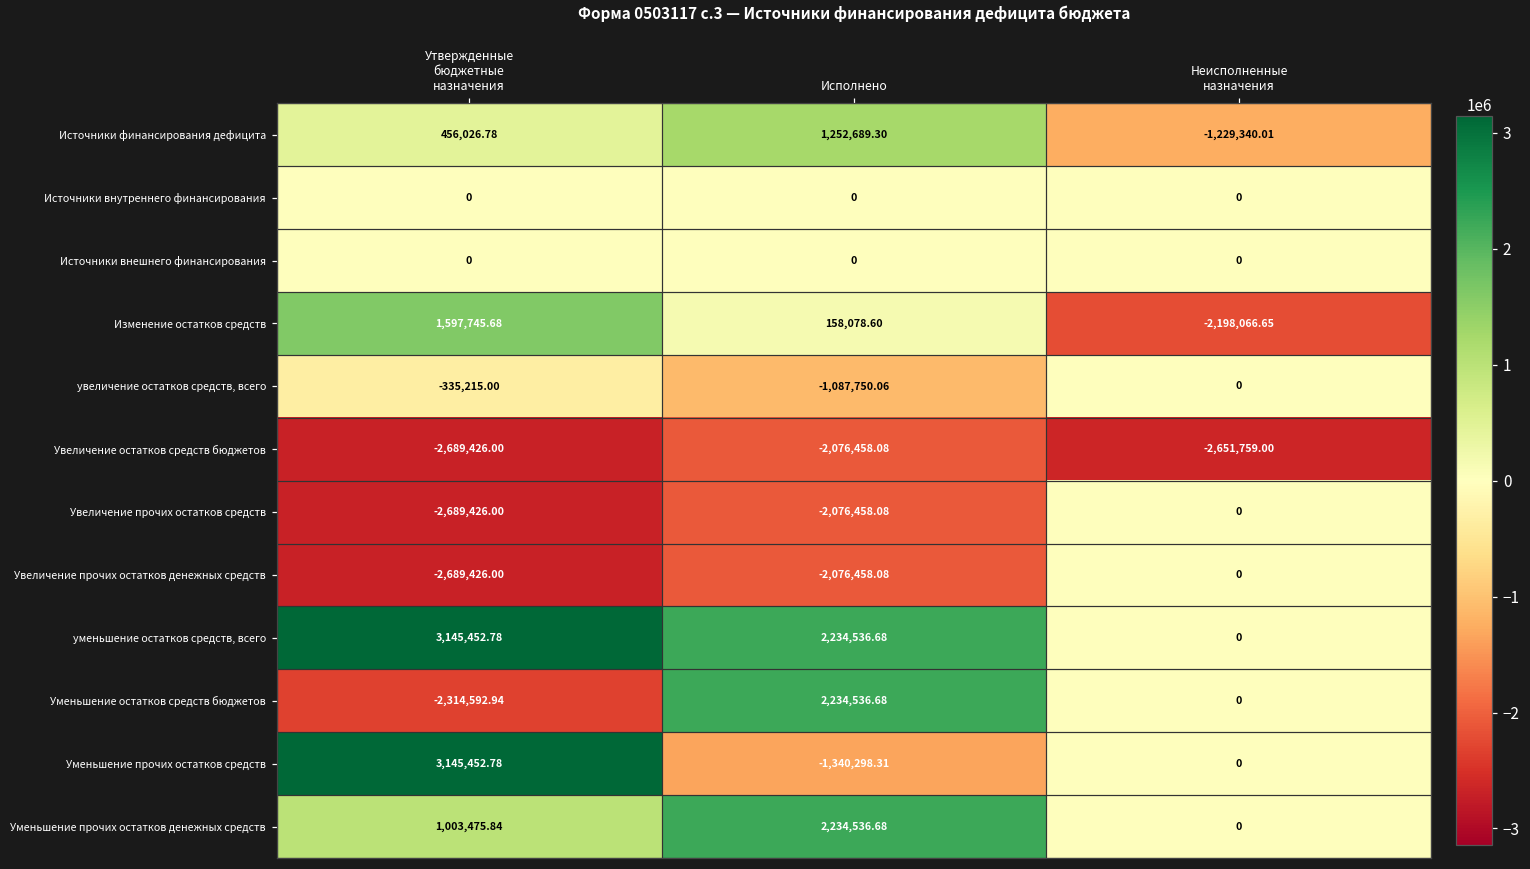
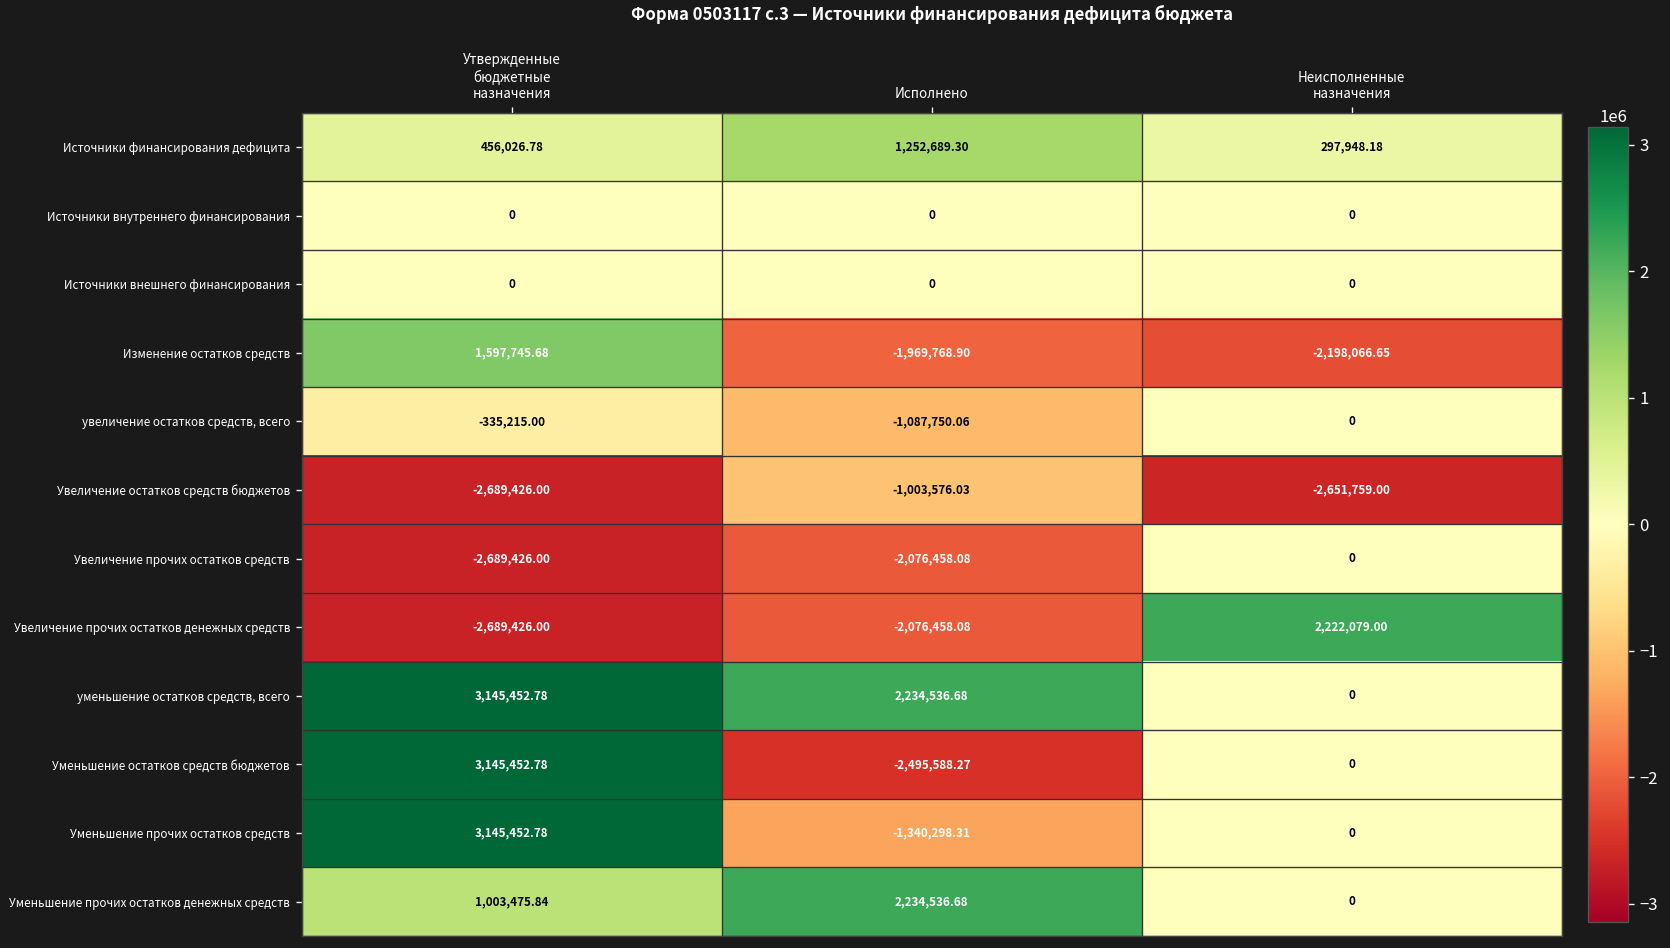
  {
    "Источники финансирования дефицита": {
      "Утвержденные бюджетные назначения": "456,026.78",
      "Исполнено": "1,252,689.30",
-     "Неисполненные назначения": "-1,229,340.01"
+     "Неисполненные назначения": "297,948.18"
    },
    "Источники внутреннего финансирования": {
      "Утвержденные бюджетные назначения": "0",
      "Исполнено": "0",
      "Неисполненные назначения": "0"
    },
    "Источники внешнего финансирования": {
      "Утвержденные бюджетные назначения": "0",
      "Исполнено": "0",
      "Неисполненные назначения": "0"
    },
    "Изменение остатков средств": {
      "Утвержденные бюджетные назначения": "1,597,745.68",
-     "Исполнено": "158,078.60",
+     "Исполнено": "-1,969,768.90",
      "Неисполненные назначения": "-2,198,066.65"
    },
    "увеличение остатков средств, всего": {
      "Утвержденные бюджетные назначения": "-335,215.00",
      "Исполнено": "-1,087,750.06",
      "Неисполненные назначения": "0"
    },
    "Увеличение остатков средств бюджетов": {
      "Утвержденные бюджетные назначения": "-2,689,426.00",
-     "Исполнено": "-2,076,458.08",
+     "Исполнено": "-1,003,576.03",
      "Неисполненные назначения": "-2,651,759.00"
    },
    "Увеличение прочих остатков средств": {
      "Утвержденные бюджетные назначения": "-2,689,426.00",
      "Исполнено": "-2,076,458.08",
      "Неисполненные назначения": "0"
    },
    "Увеличение прочих остатков денежных средств": {
      "Утвержденные бюджетные назначения": "-2,689,426.00",
      "Исполнено": "-2,076,458.08",
-     "Неисполненные назначения": "0"
+     "Неисполненные назначения": "2,222,079.00"
    },
    "уменьшение остатков средств, всего": {
      "Утвержденные бюджетные назначения": "3,145,452.78",
      "Исполнено": "2,234,536.68",
      "Неисполненные назначения": "0"
    },
    "Уменьшение остатков средств бюджетов": {
-     "Утвержденные бюджетные назначения": "-2,314,592.94",
-     "Исполнено": "2,234,536.68",
+     "Утвержденные бюджетные назначения": "3,145,452.78",
+     "Исполнено": "-2,495,588.27",
      "Неисполненные назначения": "0"
    },
    "Уменьшение прочих остатков средств": {
      "Утвержденные бюджетные назначения": "3,145,452.78",
      "Исполнено": "-1,340,298.31",
      "Неисполненные назначения": "0"
    },
    "Уменьшение прочих остатков денежных средств": {
      "Утвержденные бюджетные назначения": "1,003,475.84",
      "Исполнено": "2,234,536.68",
      "Неисполненные назначения": "0"
    }
  }
